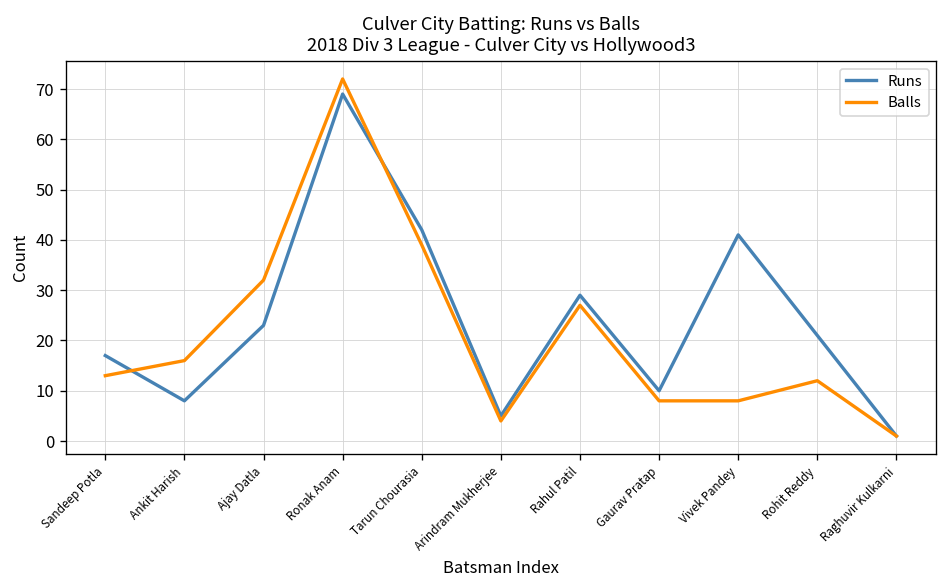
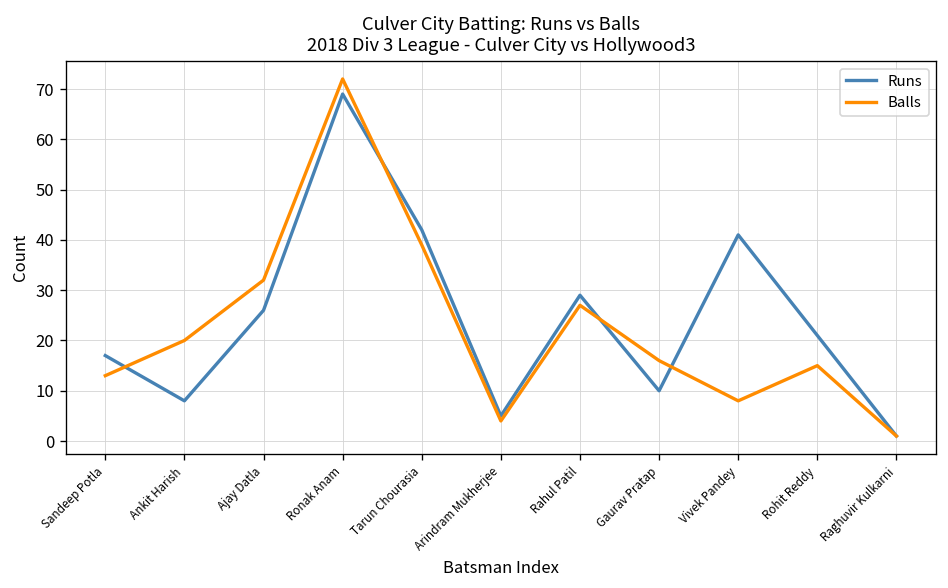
  {
    "Runs": {
      "Sandeep Potla": 17,
      "Ankit Harish": 8,
-     "Ajay Datla": 23,
+     "Ajay Datla": 26,
      "Ronak Anam": 69,
      "Tarun Chourasia": 42,
      "Arindram Mukherjee": 5,
      "Rahul Patil": 29,
      "Gaurav Pratap": 10,
      "Vivek Pandey": 41,
      "Rohit Reddy": 21
    },
    "Balls": {
      "Sandeep Potla": 13,
-     "Ankit Harish": 16,
+     "Ankit Harish": 20,
      "Ajay Datla": 32,
      "Ronak Anam": 72,
      "Tarun Chourasia": 39,
      "Arindram Mukherjee": 4,
      "Rahul Patil": 27,
-     "Gaurav Pratap": 8,
+     "Gaurav Pratap": 16,
      "Vivek Pandey": 8,
-     "Rohit Reddy": 12
+     "Rohit Reddy": 15
    }
  }
